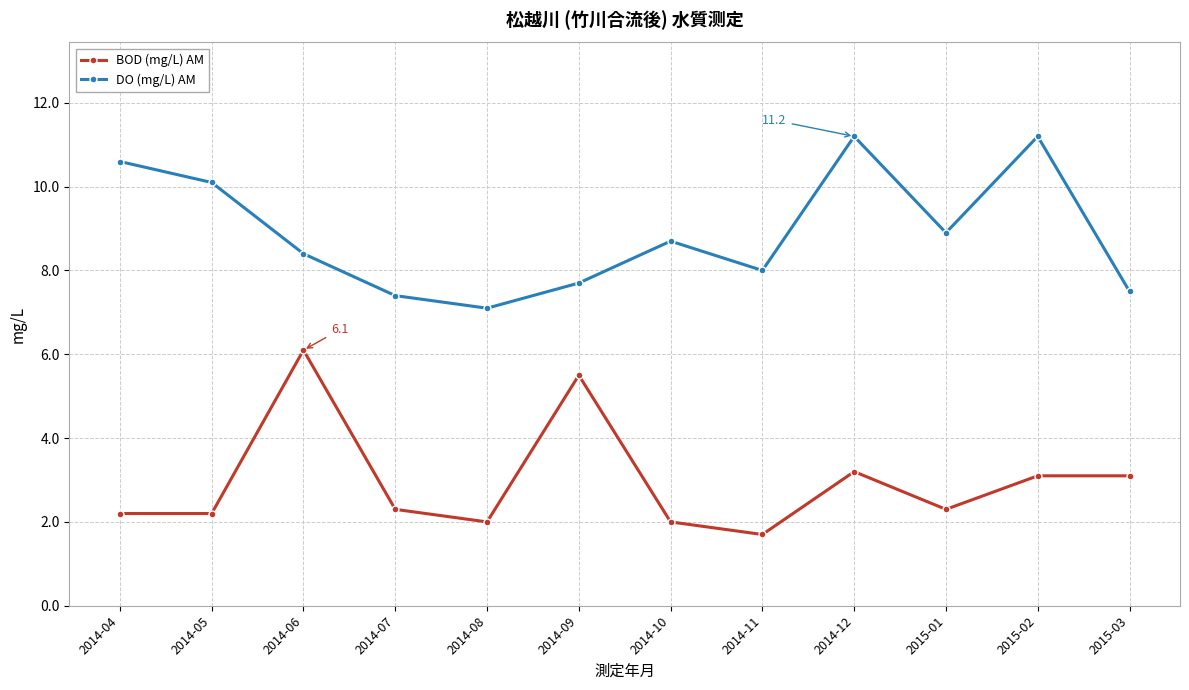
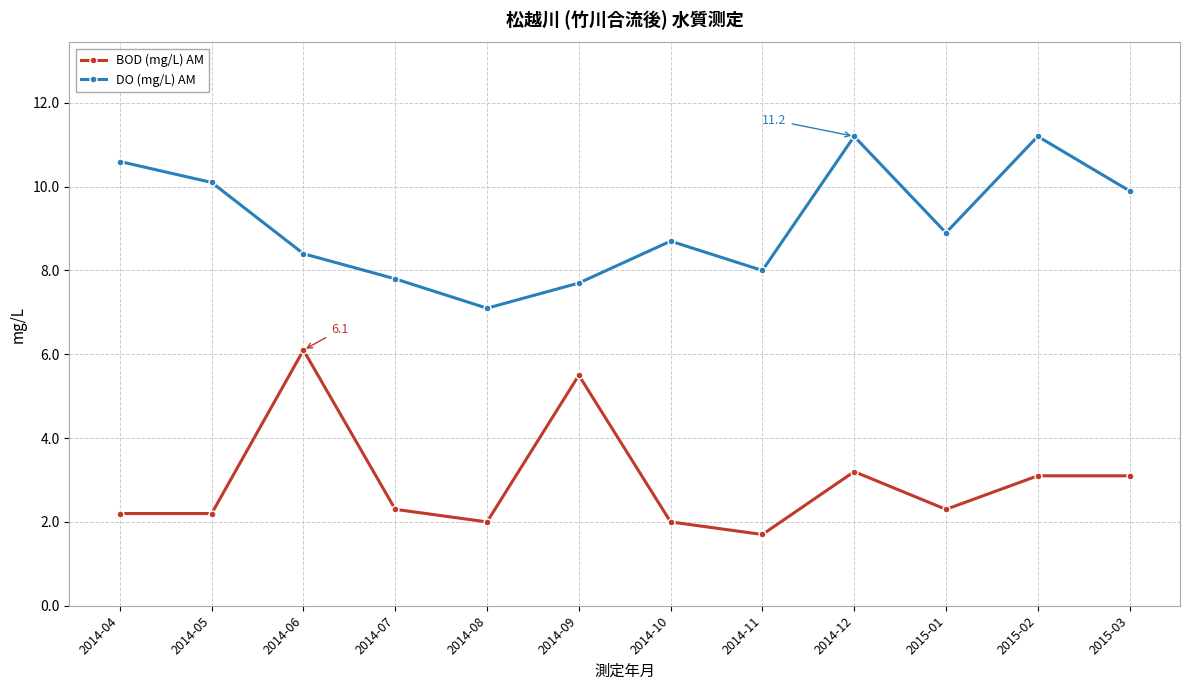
  {
    "BOD (mg/L) AM": {
      "2014-06": 6.1
    },
    "DO (mg/L) AM": {
      "2014-04": 10.6,
      "2014-05": 10.1,
      "2014-06": 8.4,
-     "2014-07": 7.4,
+     "2014-07": 7.8,
      "2014-08": 7.1,
      "2014-09": 7.7,
      "2014-10": 8.7,
      "2014-11": 8.0,
      "2015-01": 8.9,
      "2015-02": 11.2,
-     "2015-03": 7.5
+     "2015-03": 9.9
    }
  }
